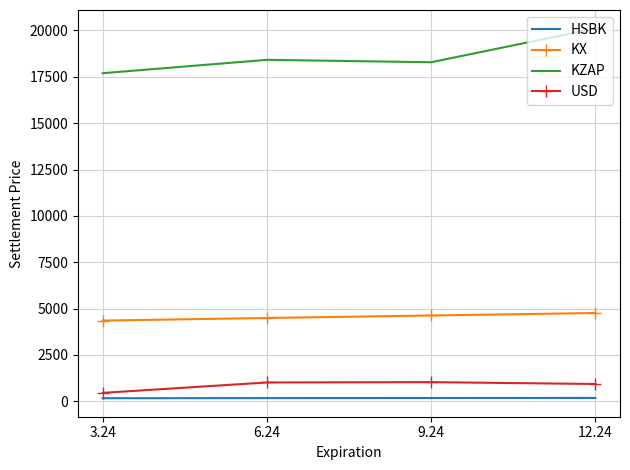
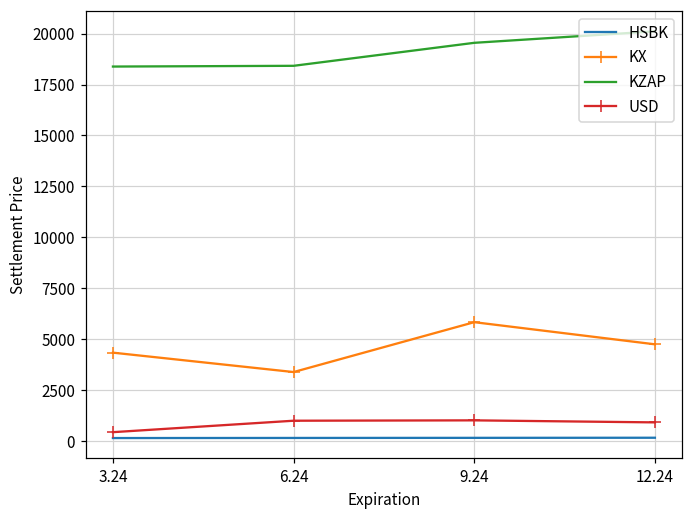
  {
    "HSBK": {
      "3.24": 200,
      "6.24": 200,
      "9.24": 200,
      "12.24": 200
    },
    "KX": {
      "3.24": 4400,
-     "6.24": 4500,
-     "9.24": 4600,
+     "6.24": 3400,
+     "9.24": 5800,
      "12.24": 4800
    },
    "KZAP": {
-     "3.24": 17700,
+     "3.24": 18400,
      "6.24": 18400,
-     "9.24": 18300
+     "9.24": 19500
    },
    "USD": {
      "3.24": 500,
      "6.24": 1000,
      "9.24": 1000,
      "12.24": 900
    }
  }
